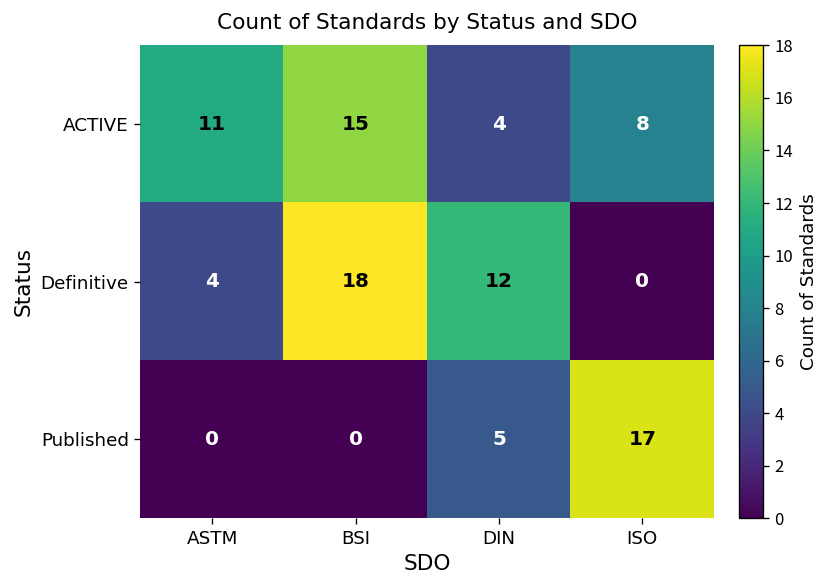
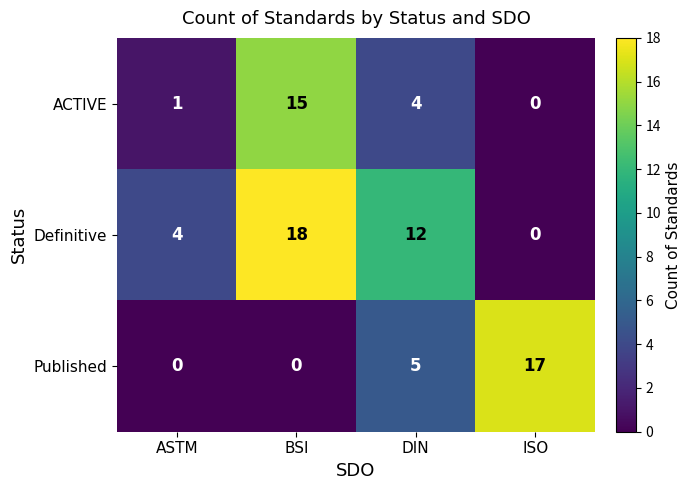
  {
    "ACTIVE": {
-     "ASTM": 11,
+     "ASTM": 1,
      "BSI": 15,
      "DIN": 4,
-     "ISO": 8
+     "ISO": 0
    },
    "Definitive": {
      "ASTM": 4,
      "BSI": 18,
      "DIN": 12,
      "ISO": 0
    },
    "Published": {
      "ASTM": 0,
      "BSI": 0,
      "DIN": 5,
      "ISO": 17
    }
  }
